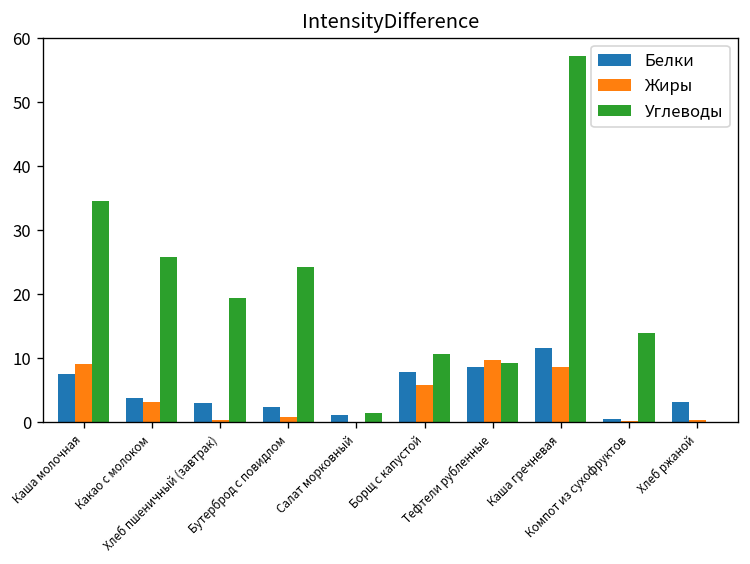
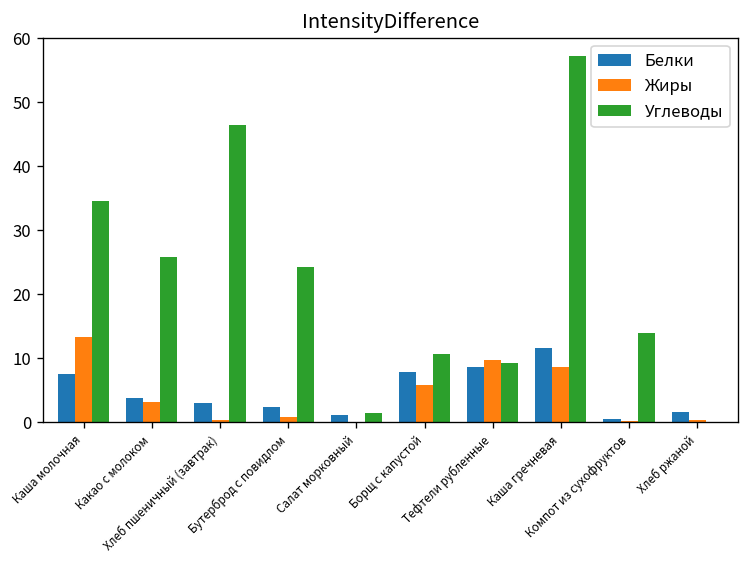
  {
    "Белки": {
      "Каша молочная": 8,
      "Какао с молоком": 4,
      "Хлеб пшеничный (завтрак)": 3,
      "Бутерброд с повидлом": 2,
      "Салат морковный": 1,
      "Борщ с капустой": 8,
      "Тефтели рубленные": 9,
      "Каша гречневая": 12,
      "Компот из сухофруктов": 1,
-     "Хлеб ржаной": 3
+     "Хлеб ржаной": 2
    },
    "Жиры": {
-     "Каша молочная": 9,
+     "Каша молочная": 13,
      "Какао с молоком": 3,
      "Бутерброд с повидлом": 1,
      "Борщ с капустой": 6,
      "Тефтели рубленные": 10,
      "Каша гречневая": 9
    },
    "Углеводы": {
      "Каша молочная": 35,
      "Какао с молоком": 26,
-     "Хлеб пшеничный (завтрак)": 19,
+     "Хлеб пшеничный (завтрак)": 46,
      "Бутерброд с повидлом": 24,
      "Салат морковный": 1,
      "Борщ с капустой": 11,
      "Тефтели рубленные": 9,
      "Каша гречневая": 57,
      "Компот из сухофруктов": 14,
      "Хлеб ржаной": 0
    }
  }
